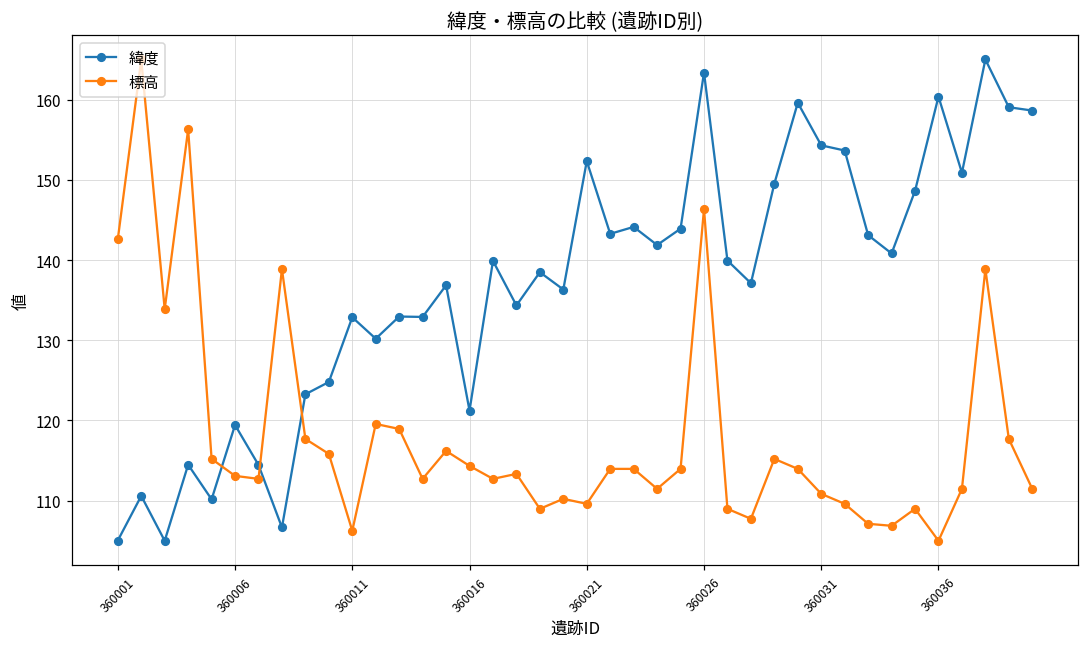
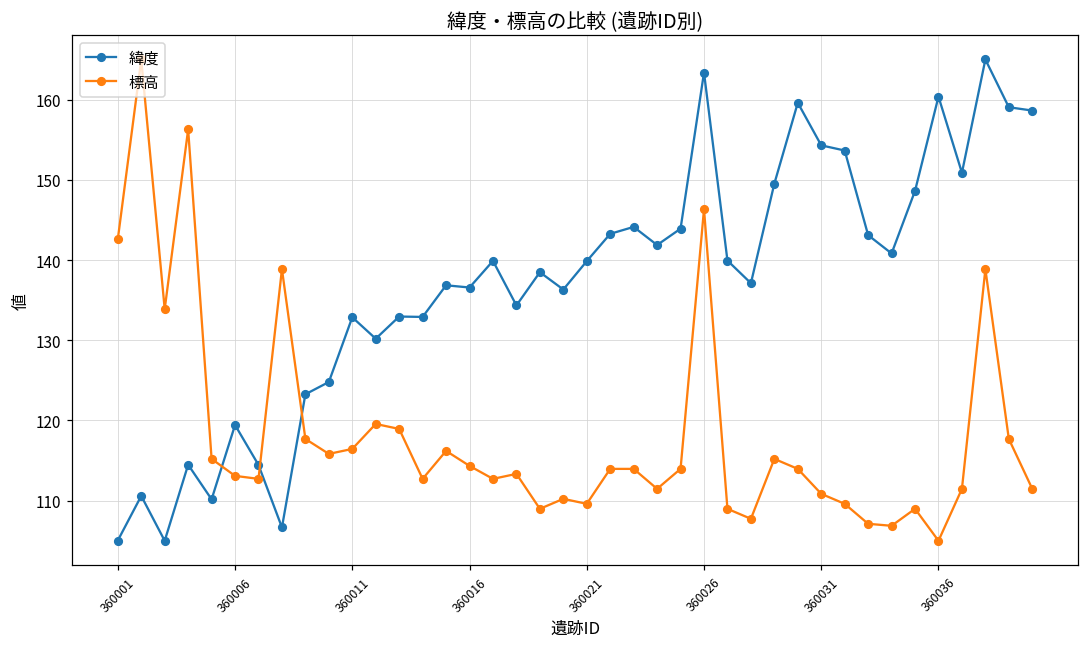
  {
    "緯度": {
      "360001": 105,
      "360006": 119,
      "360011": 133,
-     "360016": 121,
-     "360021": 152,
+     "360016": 137,
+     "360021": 140,
      "360026": 163,
      "360031": 154,
      "360036": 160
    },
    "標高": {
      "360001": 143,
      "360006": 113,
-     "360011": 106,
+     "360011": 116,
      "360016": 114,
      "360021": 110,
      "360026": 146,
      "360031": 111,
      "360036": 105
    }
  }
